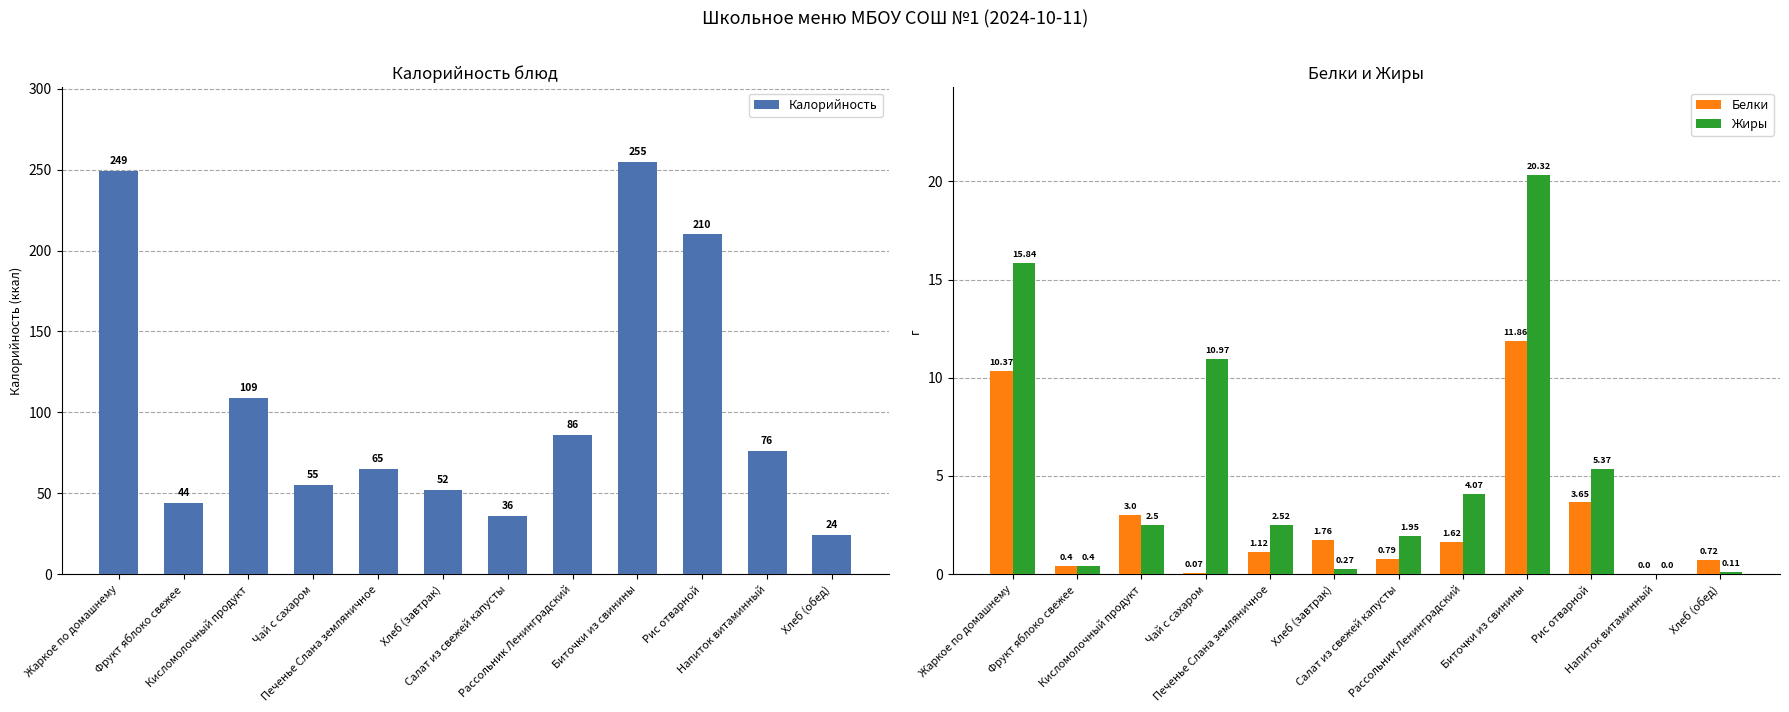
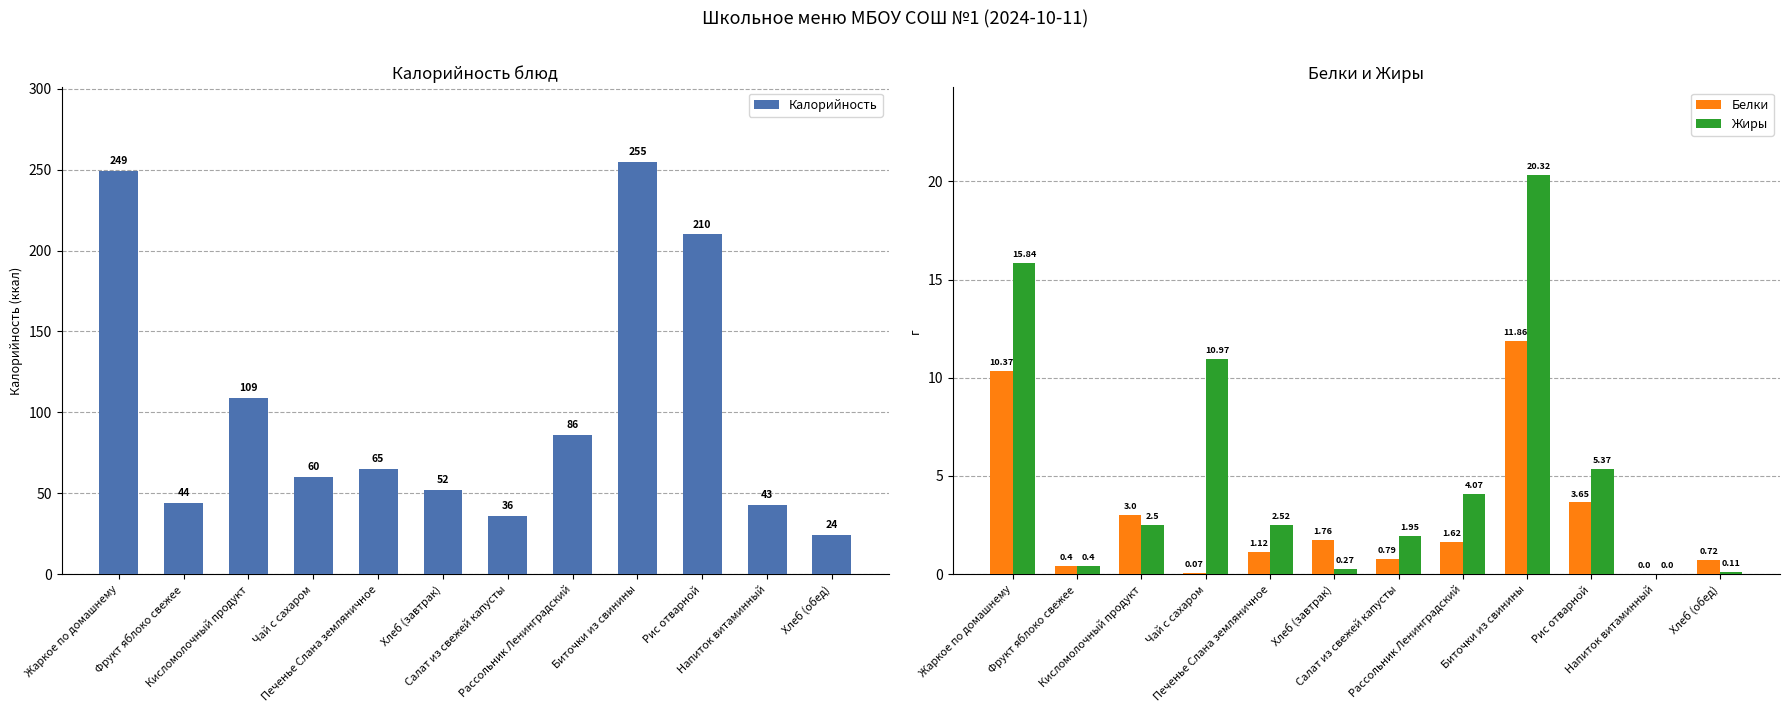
  {
    "Калорийность блюд": {
      "Жаркое по домашнему": 249,
      "Фрукт яблоко свежее": 44,
      "Кисломолочный продукт": 109,
-     "Чай с сахаром": 55,
+     "Чай с сахаром": 60,
      "Печенье Слана земляничное": 65,
      "Хлеб (завтрак)": 52,
      "Салат из свежей капусты": 36,
      "Рассольник Ленинградский": 86,
      "Биточки из свинины": 255,
      "Рис отварной": 210,
-     "Напиток витаминный": 76,
+     "Напиток витаминный": 43,
      "Хлеб (обед)": 24
    },
    "Белки и Жиры": {
      "Белки": {
        "Жаркое по домашнему": 10.37,
        "Фрукт яблоко свежее": 0.4,
        "Кисломолочный продукт": 3.0,
        "Чай с сахаром": 0.07,
        "Печенье Слана земляничное": 1.12,
        "Хлеб (завтрак)": 1.76,
        "Салат из свежей капусты": 0.79,
        "Рассольник Ленинградский": 1.62,
        "Биточки из свинины": 11.86,
        "Рис отварной": 3.65,
        "Напиток витаминный": 0.0,
        "Хлеб (обед)": 0.72
      },
      "Жиры": {
        "Жаркое по домашнему": 15.84,
        "Фрукт яблоко свежее": 0.4,
        "Кисломолочный продукт": 2.5,
        "Чай с сахаром": 10.97,
        "Печенье Слана земляничное": 2.52,
        "Хлеб (завтрак)": 0.27,
        "Салат из свежей капусты": 1.95,
        "Рассольник Ленинградский": 4.07,
        "Биточки из свинины": 20.32,
        "Рис отварной": 5.37,
        "Напиток витаминный": 0.0,
        "Хлеб (обед)": 0.11
      }
    }
  }
